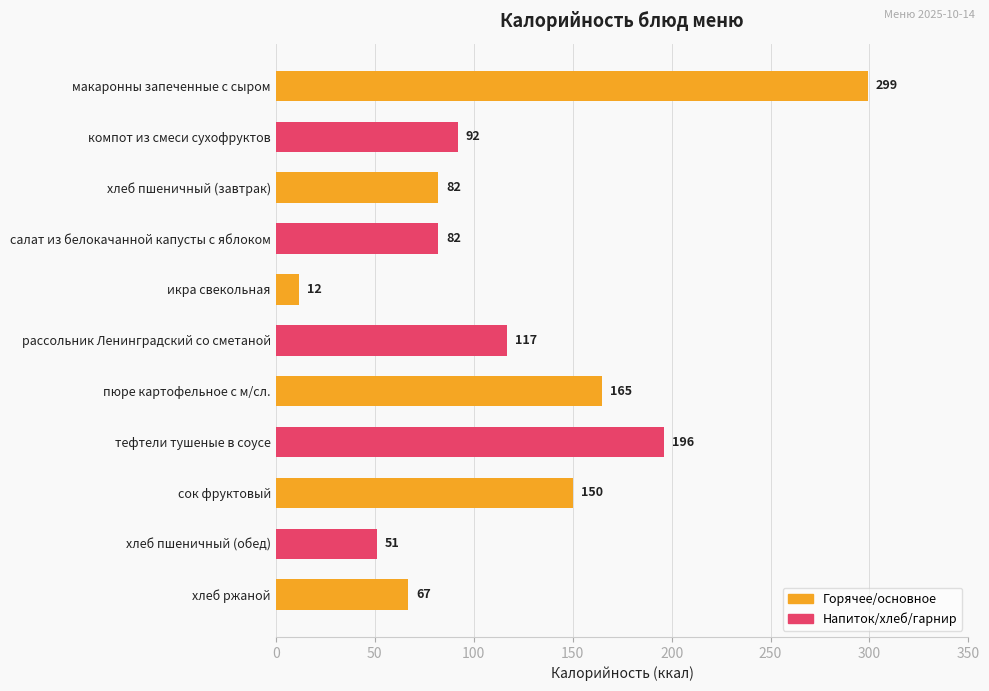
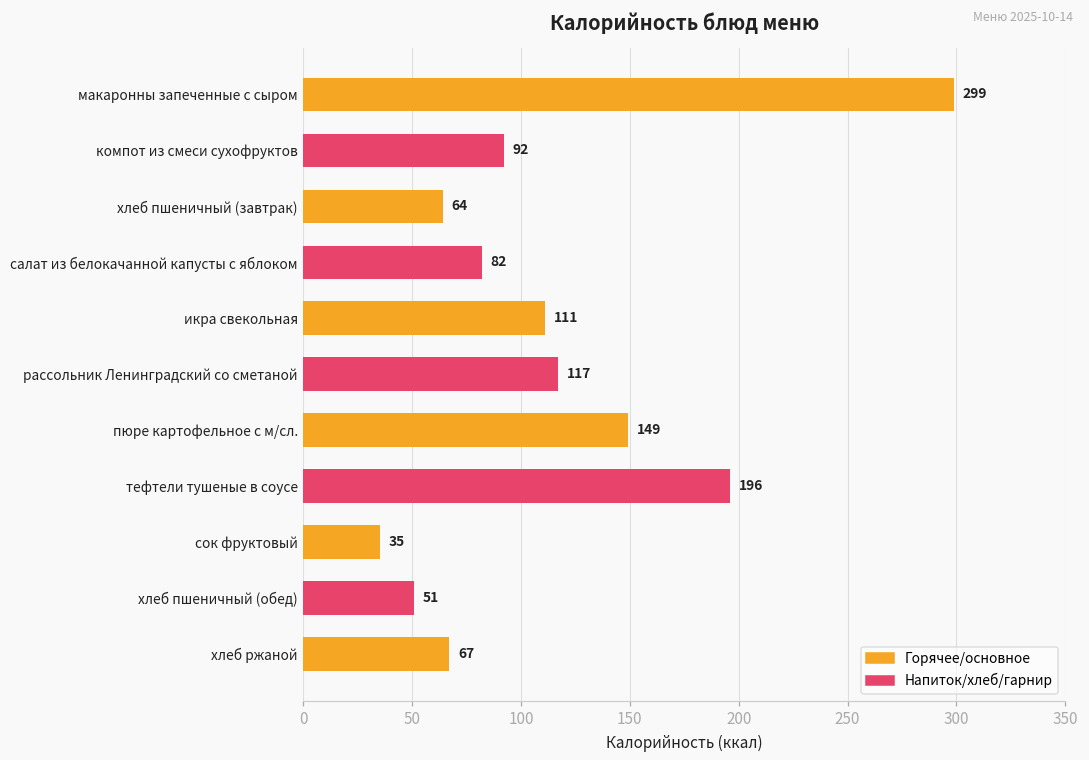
  {
    "макаронны запеченные с сыром": 299,
    "компот из смеси сухофруктов": 92,
-   "хлеб пшеничный (завтрак)": 82,
+   "хлеб пшеничный (завтрак)": 64,
    "салат из белокачанной капусты с яблоком": 82,
-   "икра свекольная": 12,
+   "икра свекольная": 111,
    "рассольник Ленинградский со сметаной": 117,
-   "пюре картофельное с м/сл.": 165,
+   "пюре картофельное с м/сл.": 149,
    "тефтели тушеные в соусе": 196,
-   "сок фруктовый": 150,
+   "сок фруктовый": 35,
    "хлеб пшеничный (обед)": 51,
    "хлеб ржаной": 67
  }
